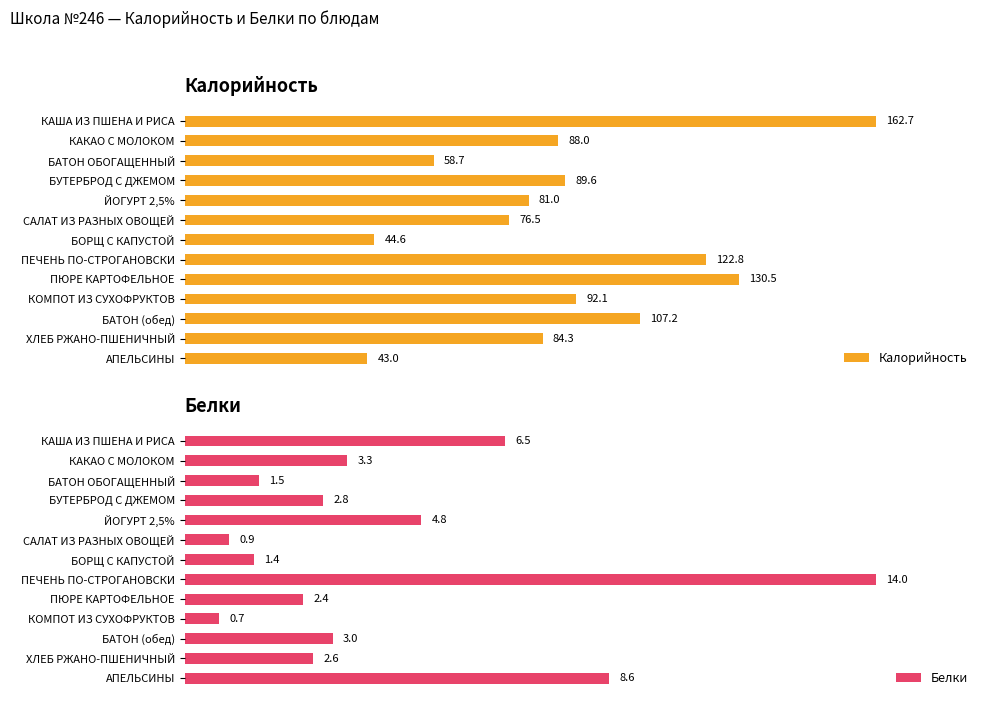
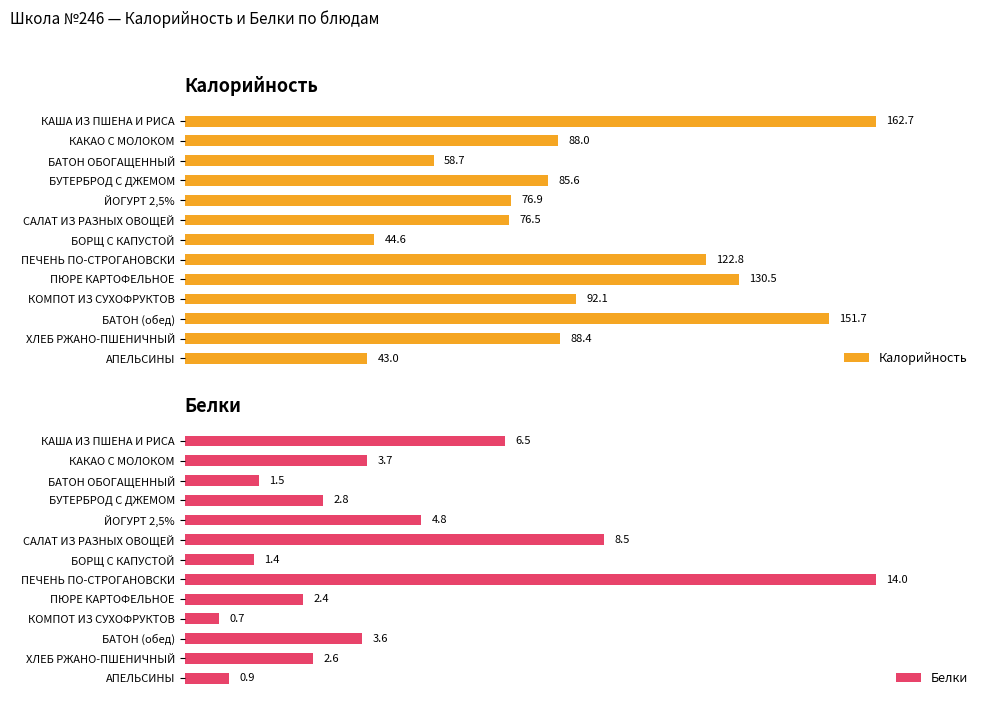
  {
    "Калорийность": {
-     "БУТЕРБРОД С ДЖЕМОМ": 89.6,
-     "ЙОГУРТ 2,5%": 81.0,
-     "БАТОН (обед)": 107.2,
-     "ХЛЕБ РЖАНО-ПШЕНИЧНЫЙ": 84.3
+     "БУТЕРБРОД С ДЖЕМОМ": 85.6,
+     "ЙОГУРТ 2,5%": 76.9,
+     "БАТОН (обед)": 151.7,
+     "ХЛЕБ РЖАНО-ПШЕНИЧНЫЙ": 88.4
    },
    "Белки": {
-     "КАКАО С МОЛОКОМ": 3.3,
-     "САЛАТ ИЗ РАЗНЫХ ОВОЩЕЙ": 0.9,
-     "БАТОН (обед)": 3.0,
-     "АПЕЛЬСИНЫ": 8.6
+     "КАКАО С МОЛОКОМ": 3.7,
+     "САЛАТ ИЗ РАЗНЫХ ОВОЩЕЙ": 8.5,
+     "БАТОН (обед)": 3.6,
+     "АПЕЛЬСИНЫ": 0.9
    }
  }
